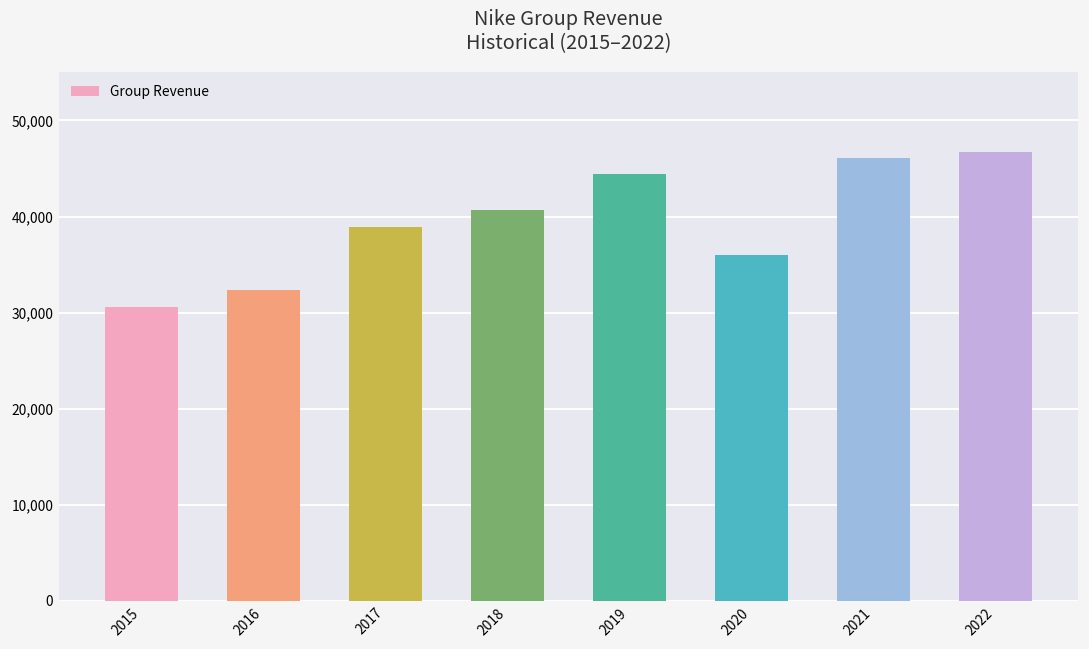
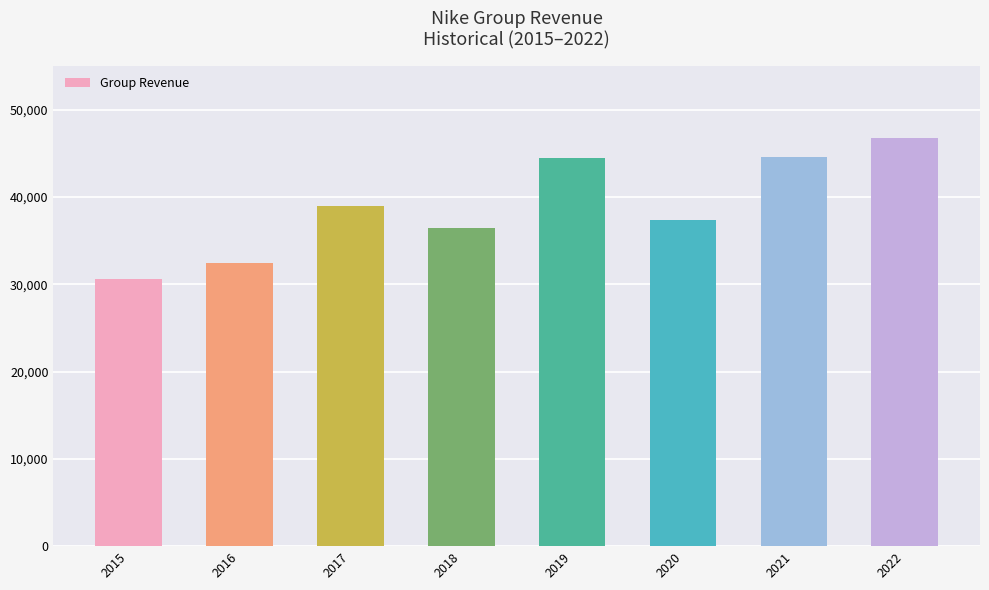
  {
    "2015": "31,000",
    "2016": "32,000",
    "2017": "39,000",
-   "2018": "41,000",
+   "2018": "36,000",
    "2019": "44,000",
-   "2020": "36,000",
-   "2021": "46,000",
+   "2020": "37,000",
+   "2021": "45,000",
    "2022": "47,000"
  }
